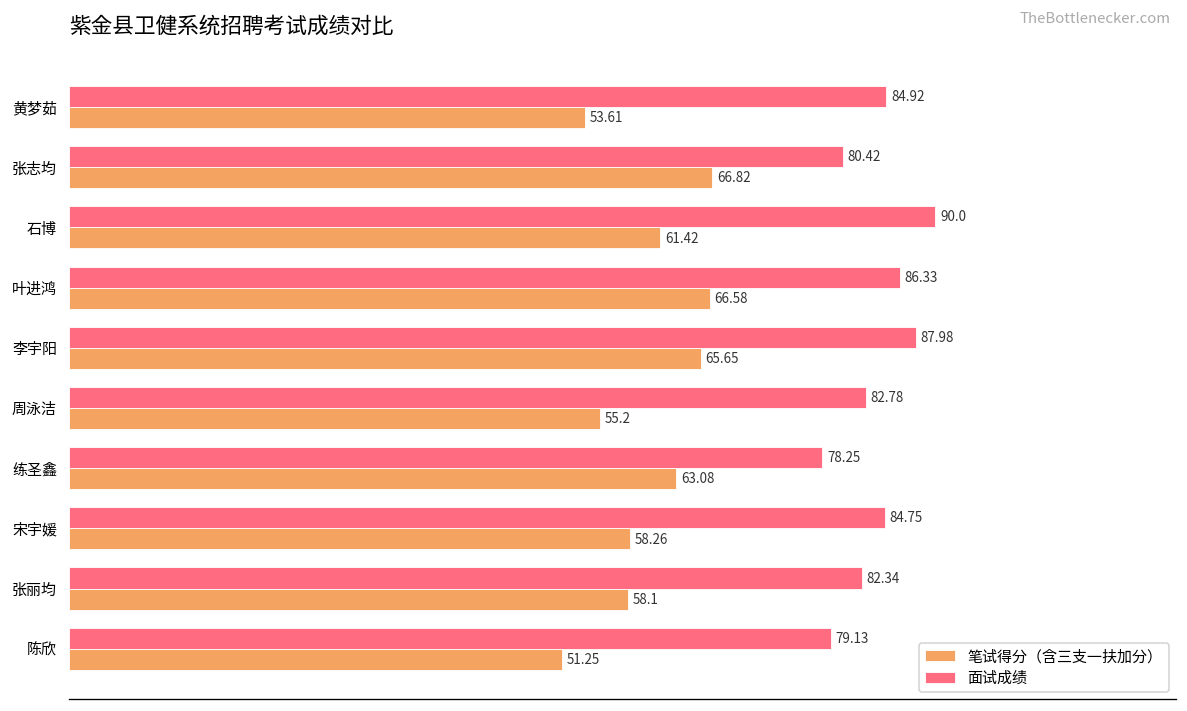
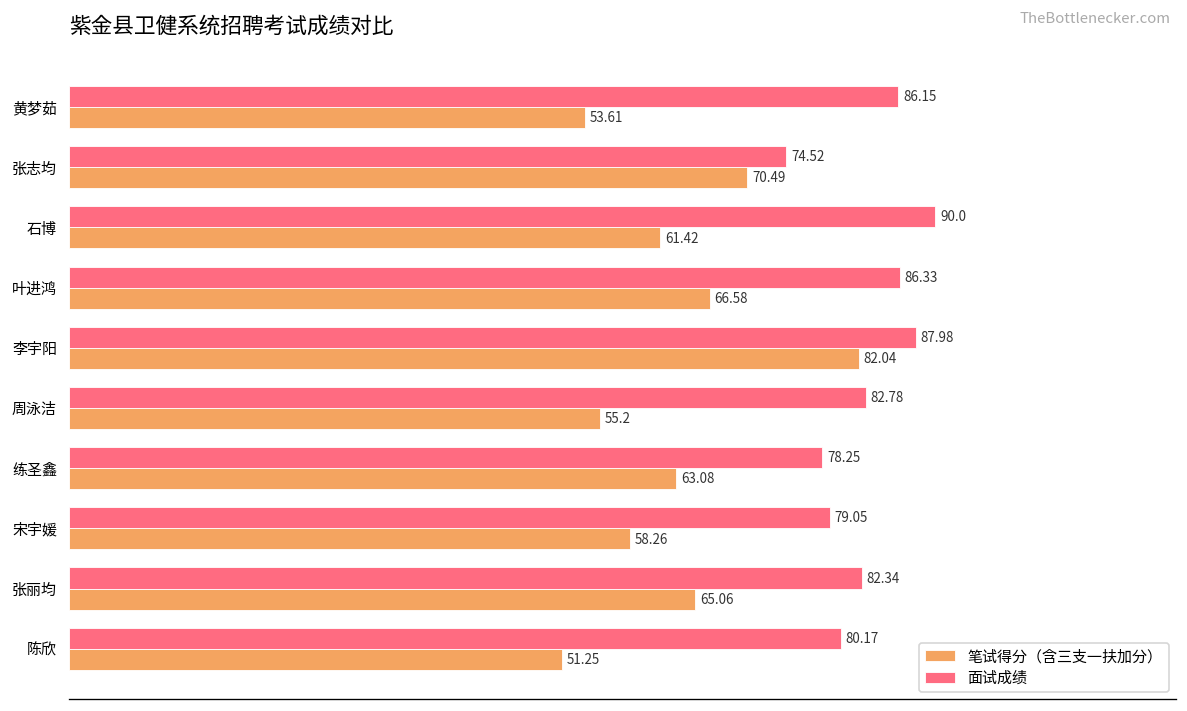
  {
    "笔试得分（含三支一扶加分）": {
      "黄梦茹": 53.61,
-     "张志均": 66.82,
+     "张志均": 70.49,
      "石博": 61.42,
      "叶进鸿": 66.58,
-     "李宇阳": 65.65,
+     "李宇阳": 82.04,
      "周泳洁": 55.2,
      "练圣鑫": 63.08,
      "宋宇媛": 58.26,
-     "张丽均": 58.1,
+     "张丽均": 65.06,
      "陈欣": 51.25
    },
    "面试成绩": {
-     "黄梦茹": 84.92,
-     "张志均": 80.42,
+     "黄梦茹": 86.15,
+     "张志均": 74.52,
      "石博": 90.0,
      "叶进鸿": 86.33,
      "李宇阳": 87.98,
      "周泳洁": 82.78,
      "练圣鑫": 78.25,
-     "宋宇媛": 84.75,
+     "宋宇媛": 79.05,
      "张丽均": 82.34,
-     "陈欣": 79.13
+     "陈欣": 80.17
    }
  }
